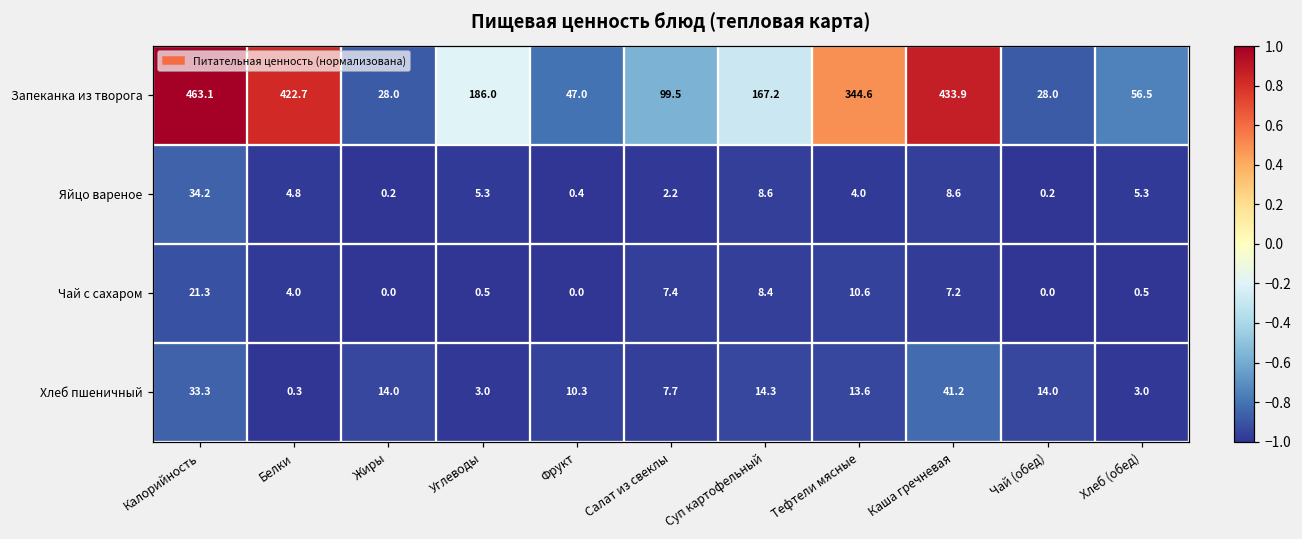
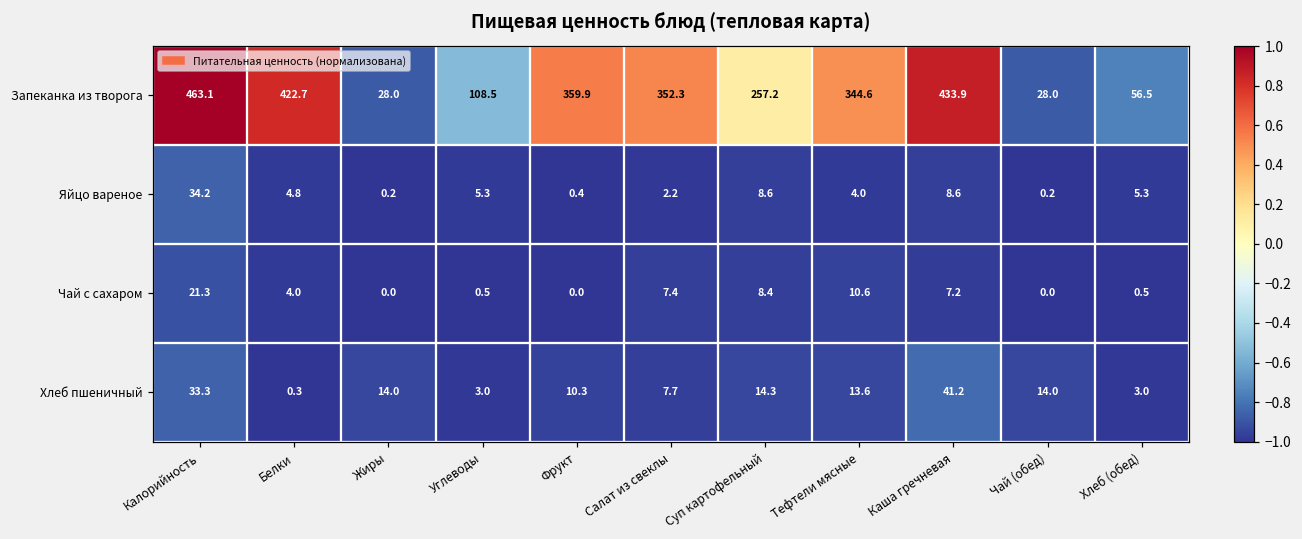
  {
    "Запеканка из творога": {
      "Калорийность": 463.1,
      "Белки": 422.7,
      "Жиры": 28.0,
-     "Углеводы": 186.0,
-     "Фрукт": 47.0,
-     "Салат из свеклы": 99.5,
-     "Суп картофельный": 167.2,
+     "Углеводы": 108.5,
+     "Фрукт": 359.9,
+     "Салат из свеклы": 352.3,
+     "Суп картофельный": 257.2,
      "Тефтели мясные": 344.6,
      "Каша гречневая": 433.9,
      "Чай (обед)": 28.0,
      "Хлеб (обед)": 56.5
    },
    "Яйцо вареное": {
      "Калорийность": 34.2,
      "Белки": 4.8,
      "Жиры": 0.2,
      "Углеводы": 5.3,
      "Фрукт": 0.4,
      "Салат из свеклы": 2.2,
      "Суп картофельный": 8.6,
      "Тефтели мясные": 4.0,
      "Каша гречневая": 8.6,
      "Чай (обед)": 0.2,
      "Хлеб (обед)": 5.3
    },
    "Чай с сахаром": {
      "Калорийность": 21.3,
      "Белки": 4.0,
      "Жиры": 0.0,
      "Углеводы": 0.5,
      "Фрукт": 0.0,
      "Салат из свеклы": 7.4,
      "Суп картофельный": 8.4,
      "Тефтели мясные": 10.6,
      "Каша гречневая": 7.2,
      "Чай (обед)": 0.0,
      "Хлеб (обед)": 0.5
    },
    "Хлеб пшеничный": {
      "Калорийность": 33.3,
      "Белки": 0.3,
      "Жиры": 14.0,
      "Углеводы": 3.0,
      "Фрукт": 10.3,
      "Салат из свеклы": 7.7,
      "Суп картофельный": 14.3,
      "Тефтели мясные": 13.6,
      "Каша гречневая": 41.2,
      "Чай (обед)": 14.0,
      "Хлеб (обед)": 3.0
    }
  }
